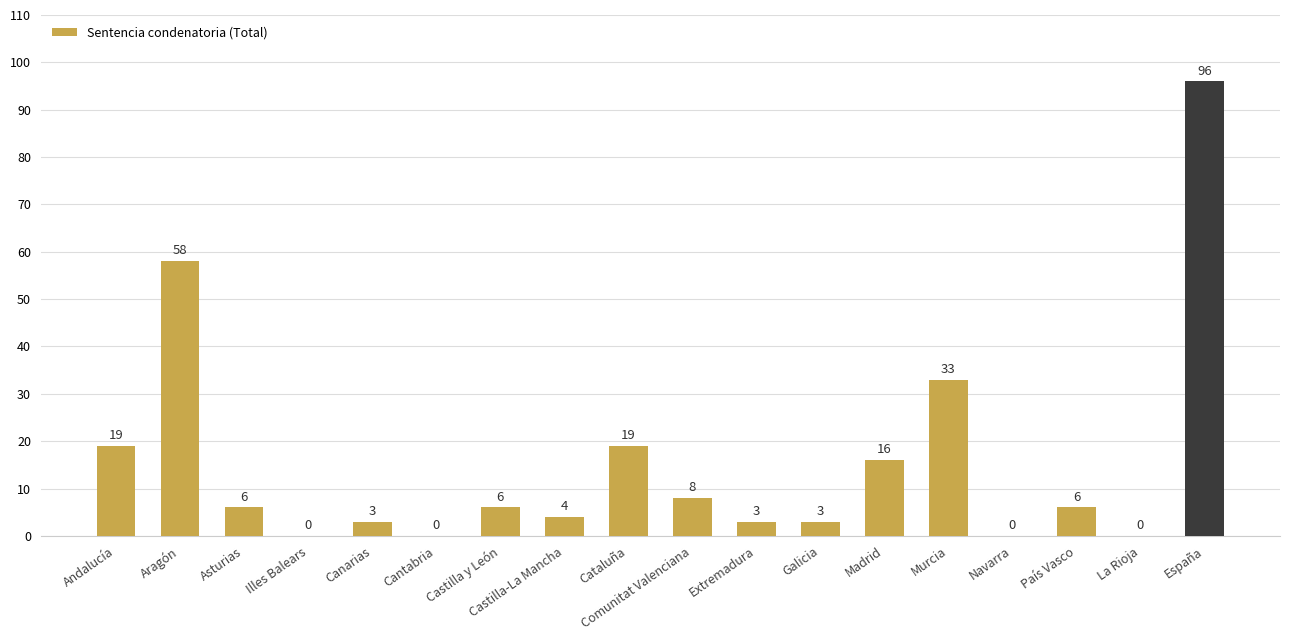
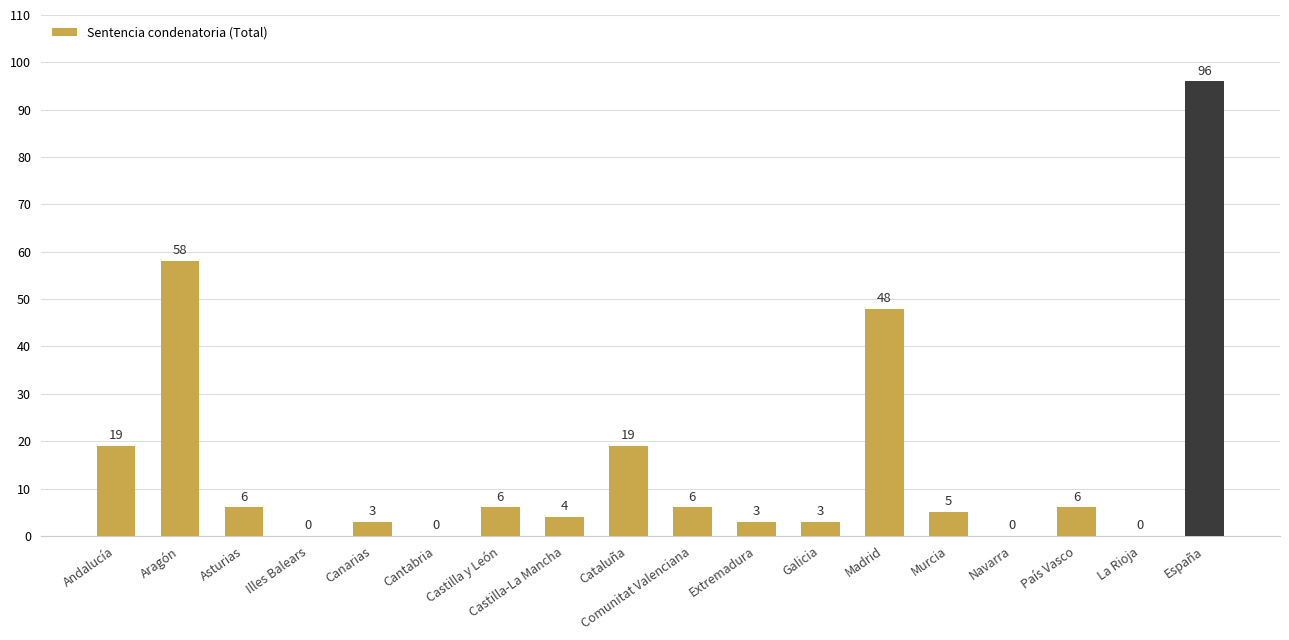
  {
    "Andalucía": 19,
    "Aragón": 58,
    "Asturias": 6,
    "Illes Balears": 0,
    "Canarias": 3,
    "Cantabria": 0,
    "Castilla y León": 6,
    "Castilla-La Mancha": 4,
    "Cataluña": 19,
-   "Comunitat Valenciana": 8,
+   "Comunitat Valenciana": 6,
    "Extremadura": 3,
    "Galicia": 3,
-   "Madrid": 16,
-   "Murcia": 33,
+   "Madrid": 48,
+   "Murcia": 5,
    "Navarra": 0,
    "País Vasco": 6,
    "La Rioja": 0,
    "España": 96
  }
